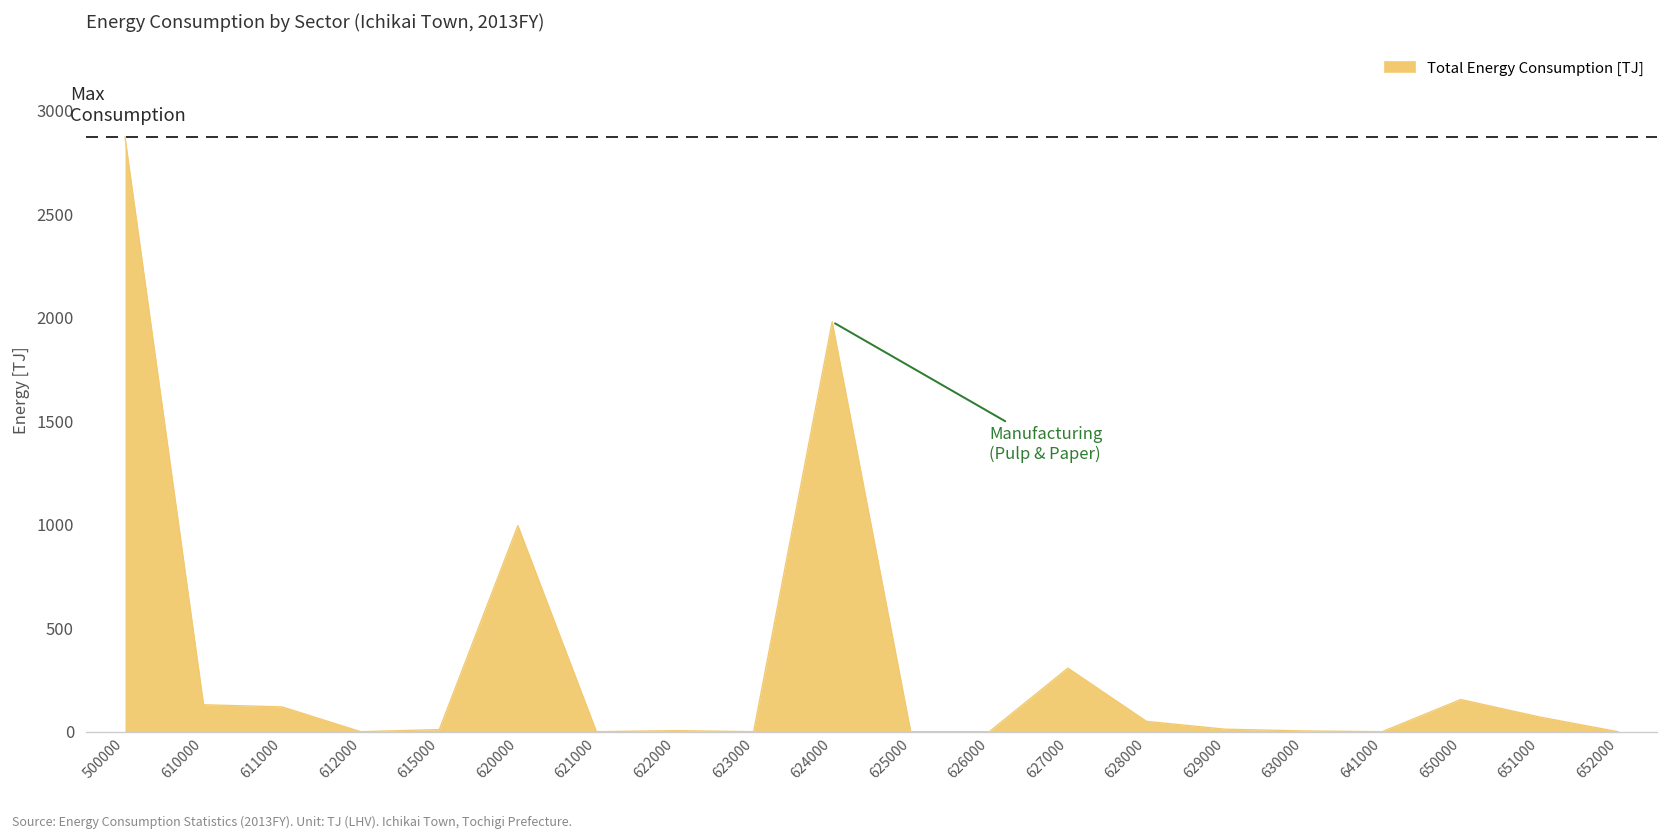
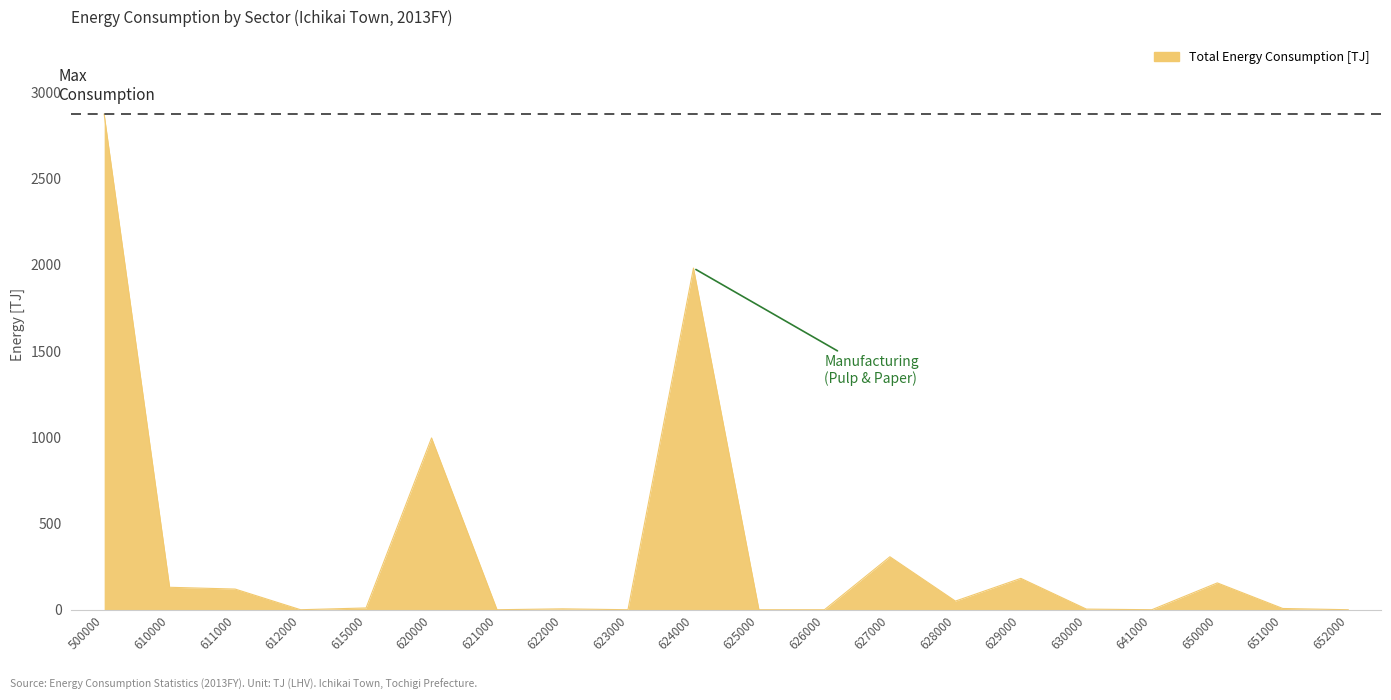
  {
    "500000": 2870,
    "610000": 130,
    "611000": 120,
    "612000": 0,
    "615000": 10,
    "620000": 1000,
    "621000": 0,
    "622000": 10,
    "623000": 0,
    "624000": 1980,
    "625000": 0,
    "626000": 0,
    "627000": 310,
    "628000": 50,
-   "629000": 10,
+   "629000": 180,
    "630000": 0,
    "641000": 0,
    "650000": 160,
-   "651000": 70,
+   "651000": 10,
    "652000": 0
  }
